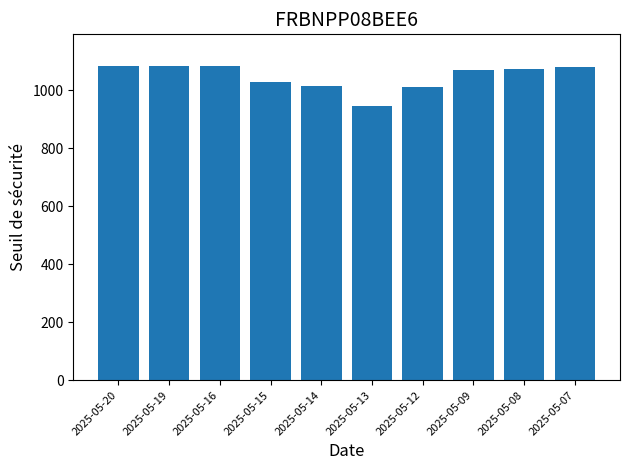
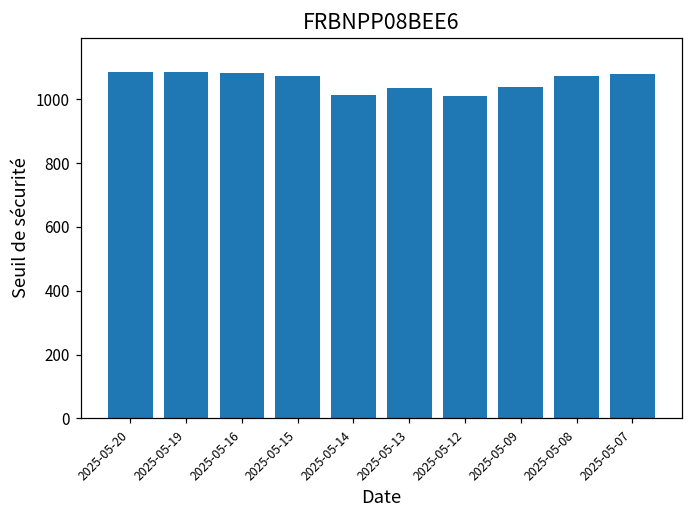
  {
    "2025-05-20": 1080,
    "2025-05-19": 1080,
    "2025-05-16": 1080,
-   "2025-05-15": 1030,
+   "2025-05-15": 1070,
    "2025-05-14": 1020,
-   "2025-05-13": 950,
+   "2025-05-13": 1040,
    "2025-05-12": 1010,
-   "2025-05-09": 1070,
+   "2025-05-09": 1040,
    "2025-05-08": 1070,
    "2025-05-07": 1080
  }
